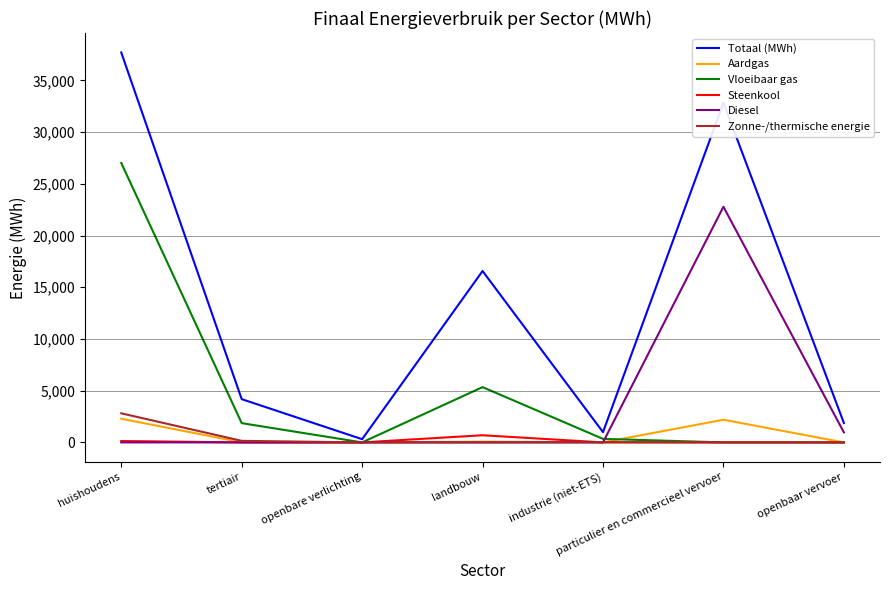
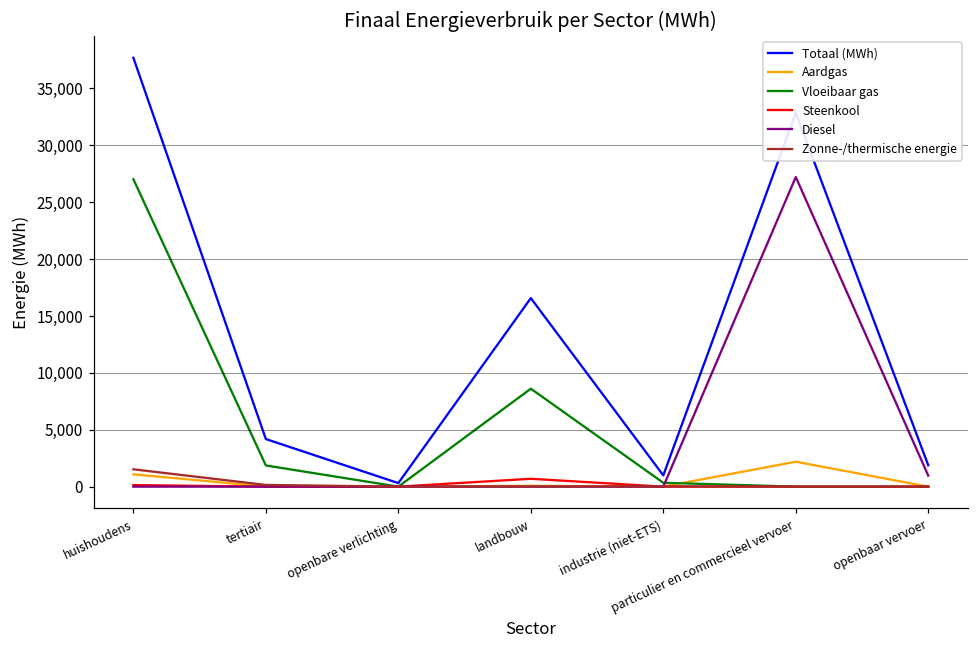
  {
    "Totaal (MWh)": {
      "huishoudens": "37,700",
      "tertiair": "4,200",
      "openbare verlichting": "300",
      "landbouw": "16,600",
      "industrie (niet-ETS)": "1,000",
      "openbaar vervoer": "1,900"
    },
    "Aardgas": {
-     "huishoudens": "2,300",
+     "huishoudens": "1,100",
      "particulier en commercieel vervoer": "2,200"
    },
    "Vloeibaar gas": {
      "huishoudens": "27,000",
      "tertiair": "1,900",
-     "landbouw": "5,300",
+     "landbouw": "8,600",
      "industrie (niet-ETS)": "300"
    },
    "Steenkool": {
      "landbouw": "700"
    },
    "Diesel": {
-     "particulier en commercieel vervoer": "22,800",
+     "particulier en commercieel vervoer": "27,200",
      "openbaar vervoer": "1,000"
    },
    "Zonne-/thermische energie": {
-     "huishoudens": "2,800"
+     "huishoudens": "1,500"
    }
  }
